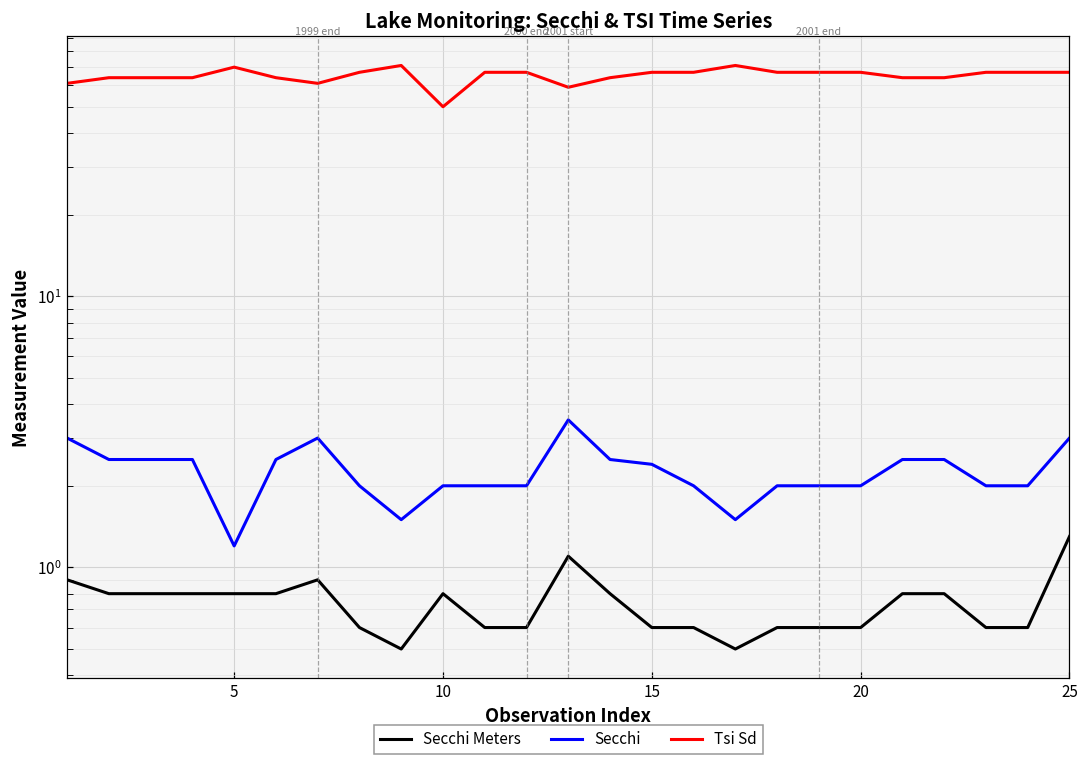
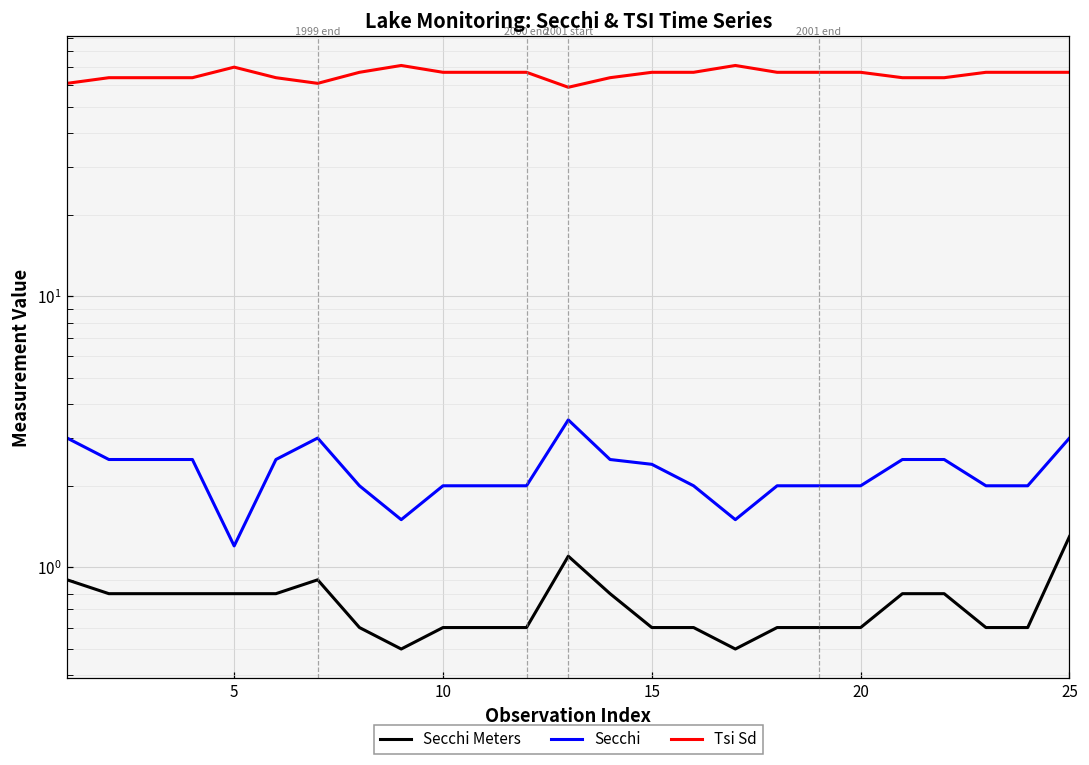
  {
    "Secchi Meters": {
      "5": 0.8,
-     "10": 0.8,
+     "10": 0.6,
      "15": 0.6,
      "20": 0.6,
      "25": 1.3
    },
    "Secchi": {
      "5": 1.2,
      "10": 2.0,
      "15": 2.4,
      "20": 2.0,
      "25": 3.0
    },
    "Tsi Sd": {
      "5": 70,
-     "10": 50,
+     "10": 67,
      "15": 67,
      "20": 67,
      "25": 67
    }
  }
